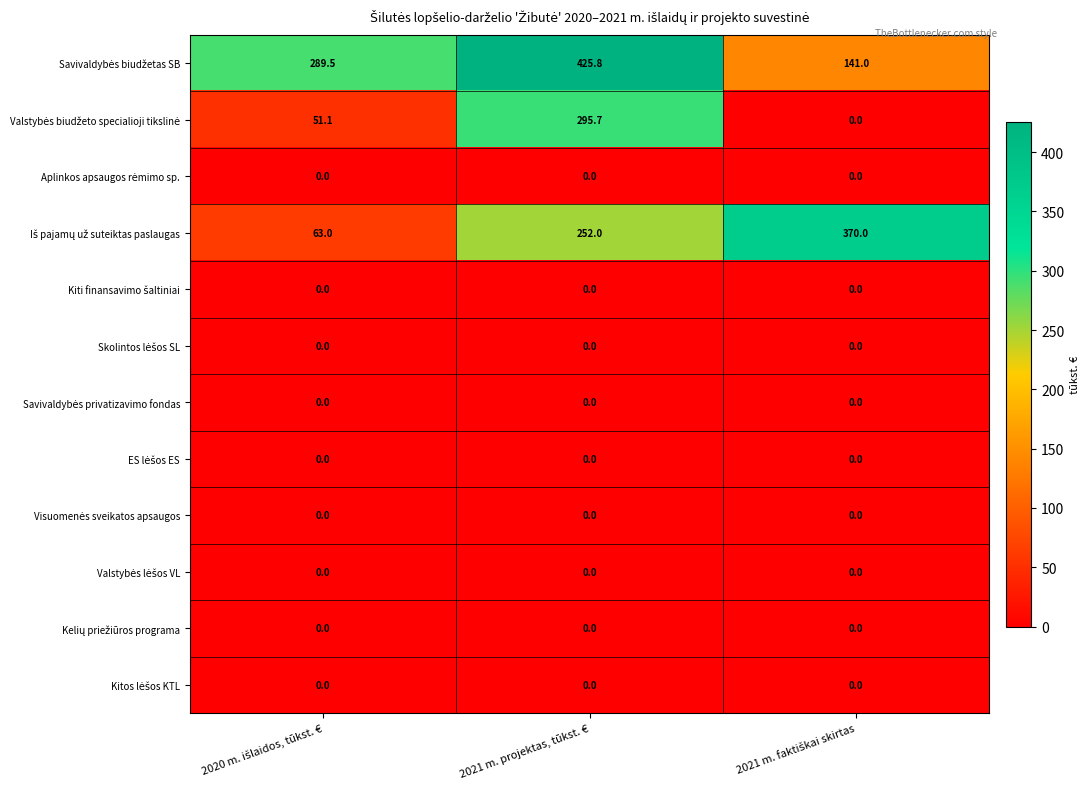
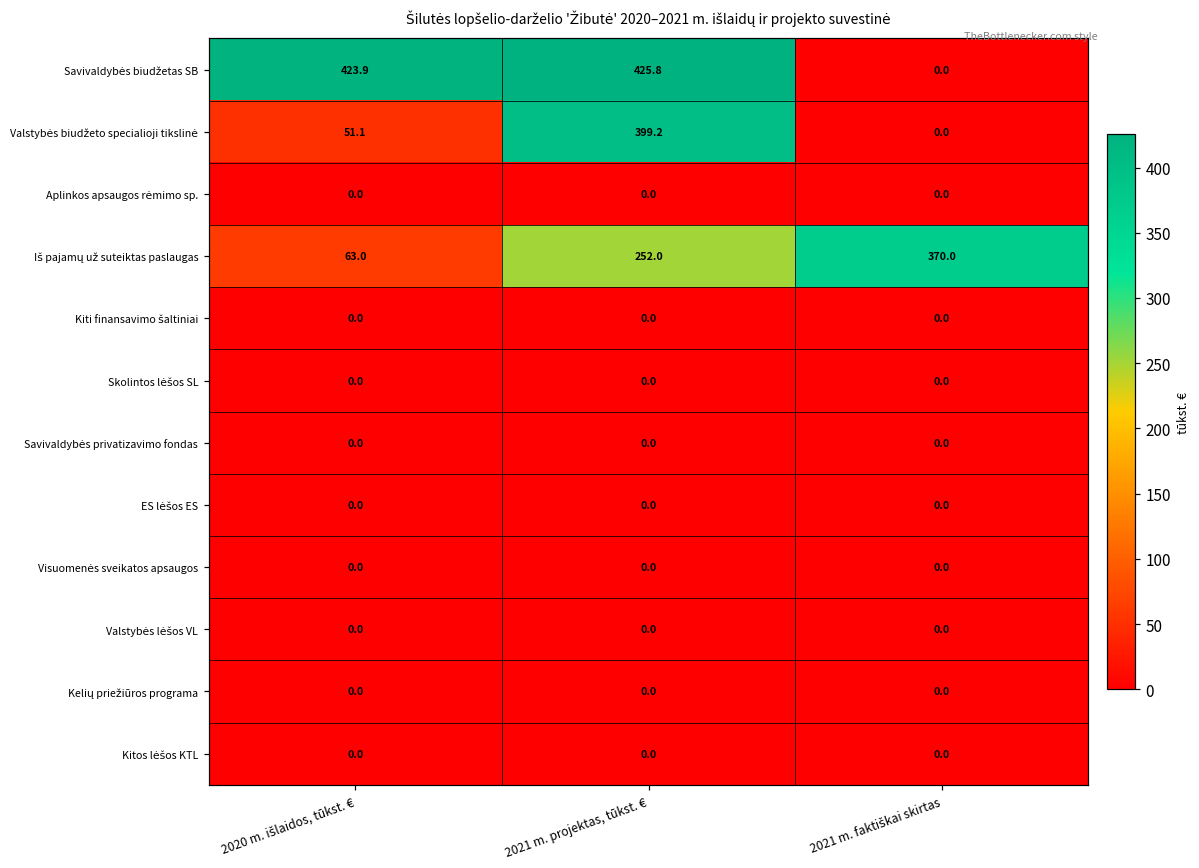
  {
    "Savivaldybės biudžetas SB": {
-     "2020 m. išlaidos, tūkst. €": 289.5,
+     "2020 m. išlaidos, tūkst. €": 423.9,
      "2021 m. projektas, tūkst. €": 425.8,
-     "2021 m. faktiškai skirtas": 141.0
+     "2021 m. faktiškai skirtas": 0.0
    },
    "Valstybės biudžeto specialioji tikslinė": {
      "2020 m. išlaidos, tūkst. €": 51.1,
-     "2021 m. projektas, tūkst. €": 295.7,
+     "2021 m. projektas, tūkst. €": 399.2,
      "2021 m. faktiškai skirtas": 0.0
    },
    "Aplinkos apsaugos rėmimo sp.": {
      "2020 m. išlaidos, tūkst. €": 0.0,
      "2021 m. projektas, tūkst. €": 0.0,
      "2021 m. faktiškai skirtas": 0.0
    },
    "Iš pajamų už suteiktas paslaugas": {
      "2020 m. išlaidos, tūkst. €": 63.0,
      "2021 m. projektas, tūkst. €": 252.0,
      "2021 m. faktiškai skirtas": 370.0
    },
    "Kiti finansavimo šaltiniai": {
      "2020 m. išlaidos, tūkst. €": 0.0,
      "2021 m. projektas, tūkst. €": 0.0,
      "2021 m. faktiškai skirtas": 0.0
    },
    "Skolintos lėšos SL": {
      "2020 m. išlaidos, tūkst. €": 0.0,
      "2021 m. projektas, tūkst. €": 0.0,
      "2021 m. faktiškai skirtas": 0.0
    },
    "Savivaldybės privatizavimo fondas": {
      "2020 m. išlaidos, tūkst. €": 0.0,
      "2021 m. projektas, tūkst. €": 0.0,
      "2021 m. faktiškai skirtas": 0.0
    },
    "ES lėšos ES": {
      "2020 m. išlaidos, tūkst. €": 0.0,
      "2021 m. projektas, tūkst. €": 0.0,
      "2021 m. faktiškai skirtas": 0.0
    },
    "Visuomenės sveikatos apsaugos": {
      "2020 m. išlaidos, tūkst. €": 0.0,
      "2021 m. projektas, tūkst. €": 0.0,
      "2021 m. faktiškai skirtas": 0.0
    },
    "Valstybės lėšos VL": {
      "2020 m. išlaidos, tūkst. €": 0.0,
      "2021 m. projektas, tūkst. €": 0.0,
      "2021 m. faktiškai skirtas": 0.0
    },
    "Kelių priežiūros programa": {
      "2020 m. išlaidos, tūkst. €": 0.0,
      "2021 m. projektas, tūkst. €": 0.0,
      "2021 m. faktiškai skirtas": 0.0
    },
    "Kitos lėšos KTL": {
      "2020 m. išlaidos, tūkst. €": 0.0,
      "2021 m. projektas, tūkst. €": 0.0,
      "2021 m. faktiškai skirtas": 0.0
    }
  }
